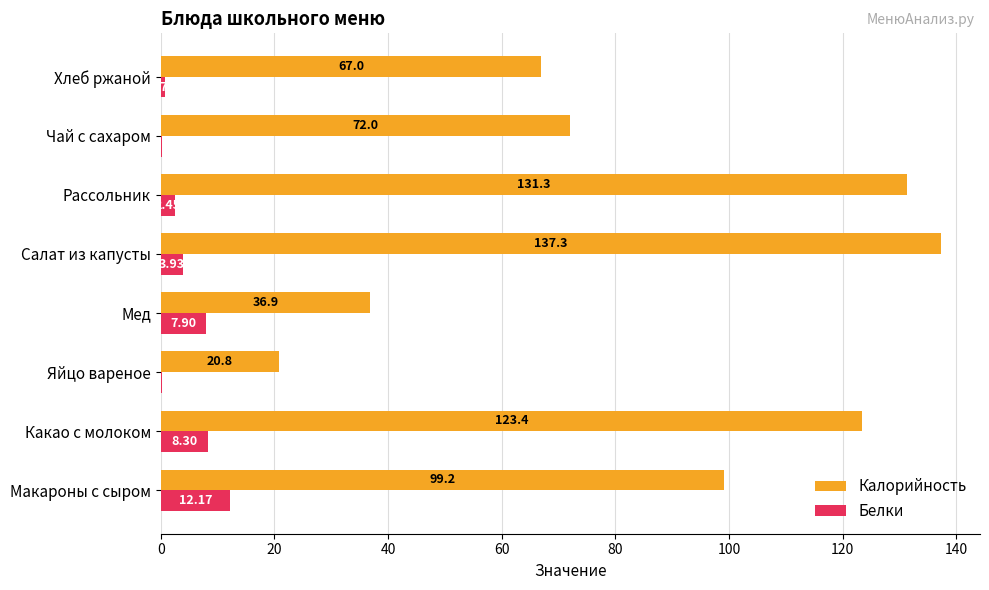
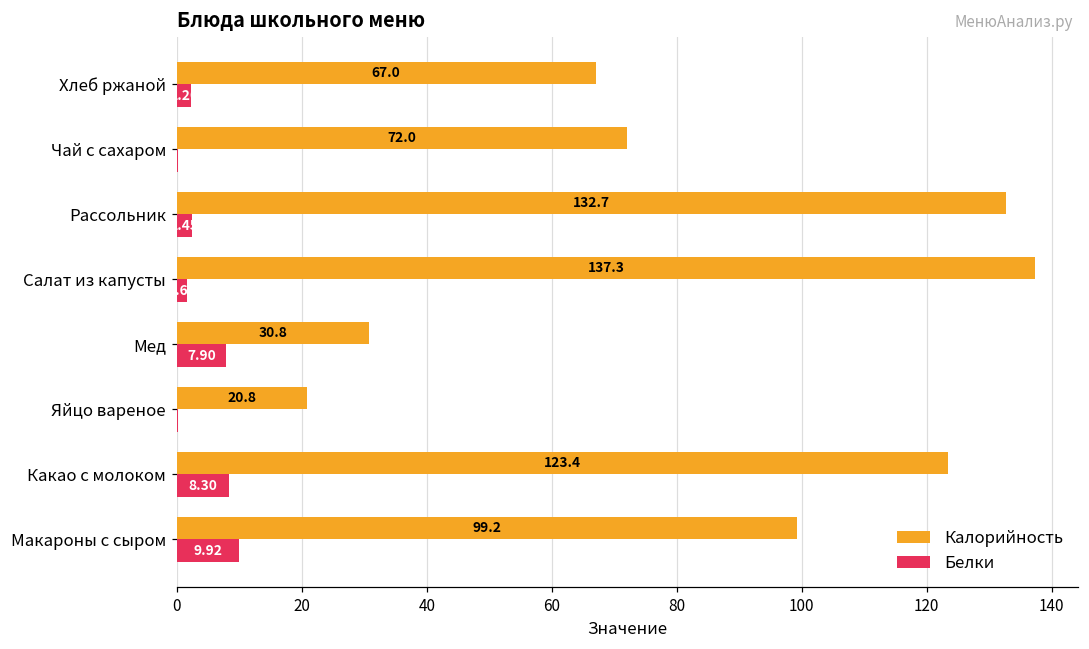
  {
    "Калорийность": {
      "Хлеб ржаной": 67.0,
      "Чай с сахаром": 72.0,
-     "Рассольник": 131.3,
+     "Рассольник": 132.7,
      "Салат из капусты": 137.3,
-     "Мед": 36.9,
+     "Мед": 30.8,
      "Яйцо вареное": 20.8,
      "Какао с молоком": 123.4,
      "Макароны с сыром": 99.2
    },
    "Белки": {
-     "Хлеб ржаной": 1,
-     "Салат из капусты": 4,
+     "Хлеб ржаной": 2,
+     "Салат из капусты": 2,
      "Мед": 7.90,
      "Какао с молоком": 8.30,
-     "Макароны с сыром": 12.17
+     "Макароны с сыром": 9.92
    }
  }
